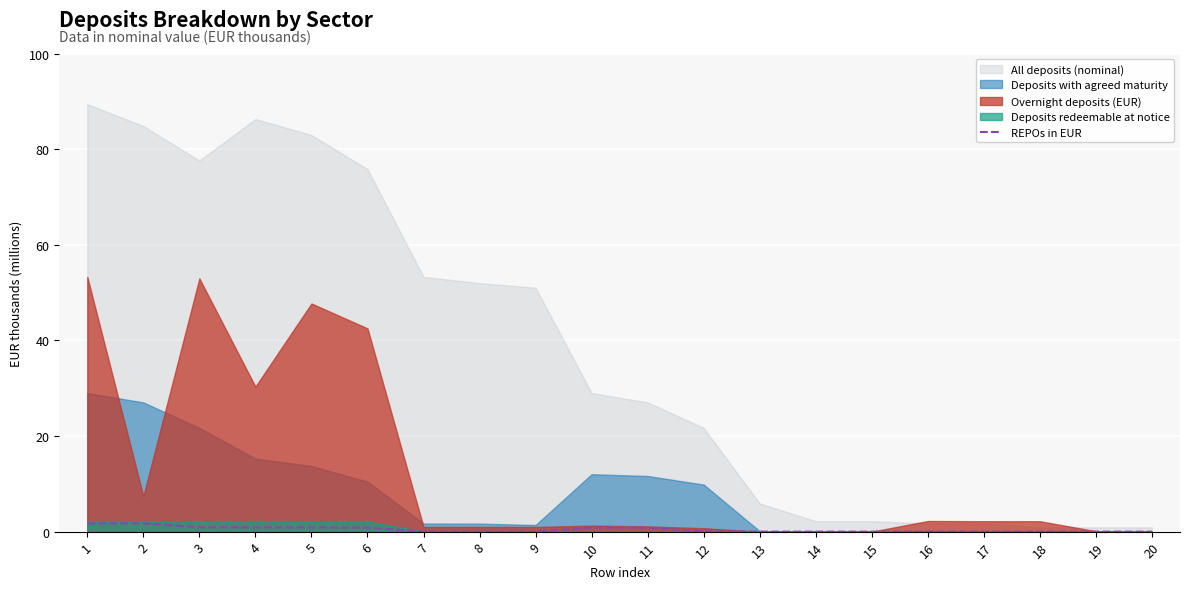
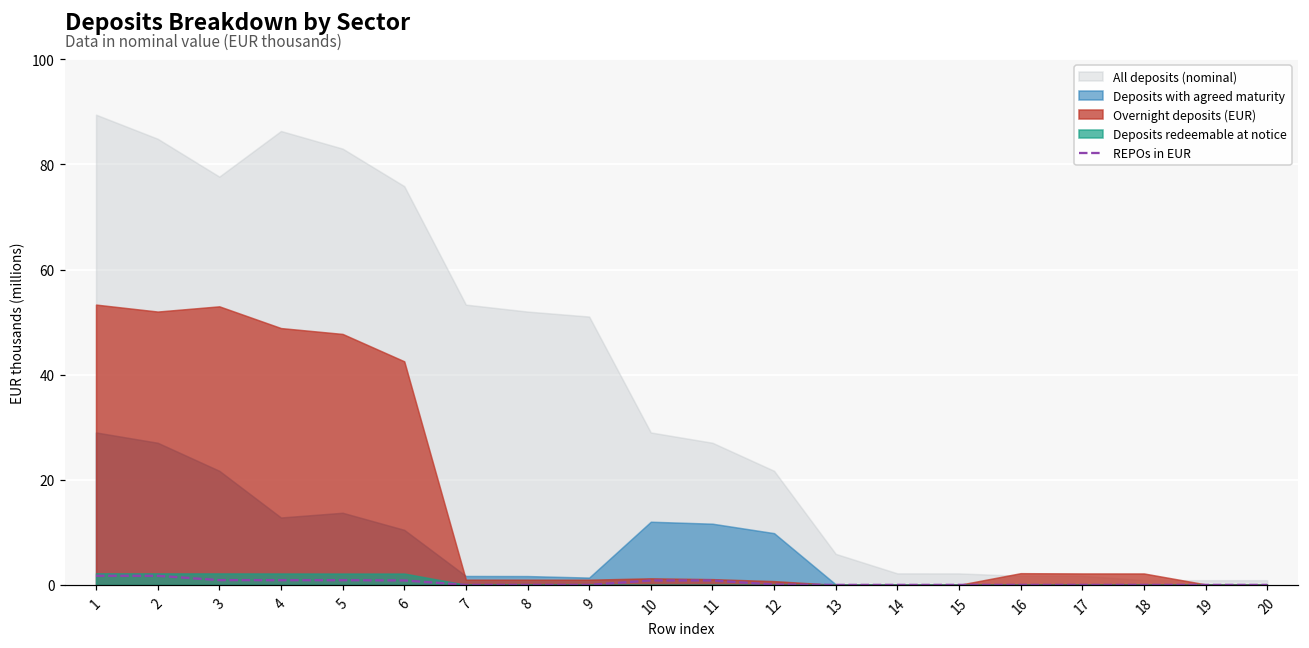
  {
    "All deposits (nominal)": {
      "1": 89,
      "2": 85,
      "3": 78,
      "4": 86,
      "5": 83,
      "6": 76,
      "7": 53,
      "8": 52,
      "9": 51,
      "10": 29,
      "11": 27,
      "12": 22,
      "13": 6,
      "14": 2,
      "15": 2,
      "18": 1,
      "19": 1,
      "20": 1
    },
    "REPOs in EUR": {
      "3": 1,
      "4": 1,
      "5": 1,
      "6": 1
    },
    "Deposits with agreed maturity": {
      "1": 29,
      "2": 27,
      "3": 22,
-     "4": 15,
+     "4": 13,
      "5": 14,
      "6": 10,
      "7": 2,
      "8": 2,
      "10": 12,
      "11": 12,
      "12": 10
    },
    "Overnight deposits (EUR)": {
      "1": 53,
-     "2": 7,
+     "2": 52,
      "3": 53,
-     "4": 30,
+     "4": 49,
      "5": 48,
      "6": 43,
      "7": 1,
      "8": 1,
      "12": 1,
      "18": 2
    },
    "Deposits redeemable at notice": {
      "3": 2,
      "4": 2,
      "5": 2,
      "6": 2
    }
  }
